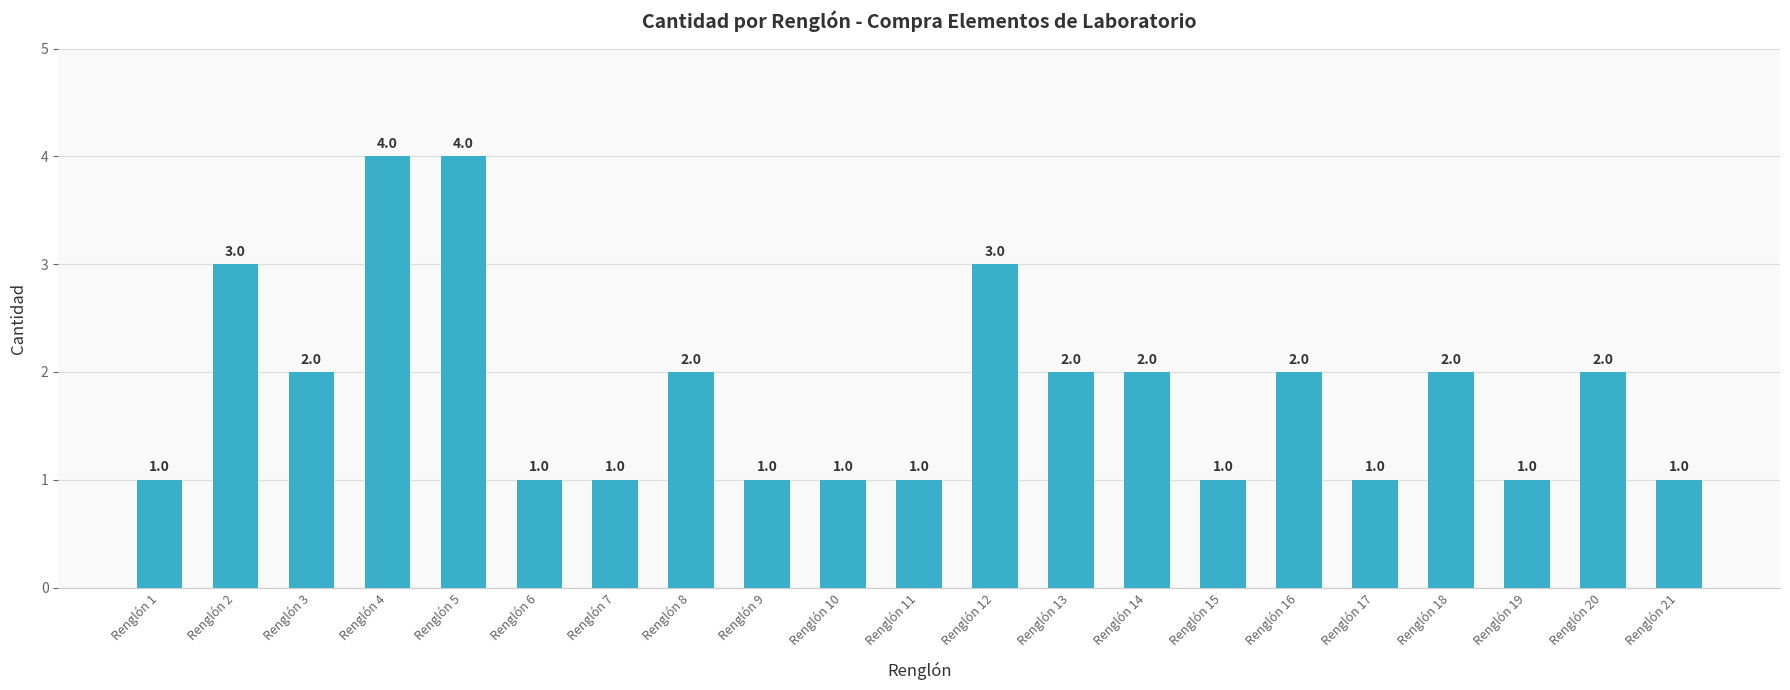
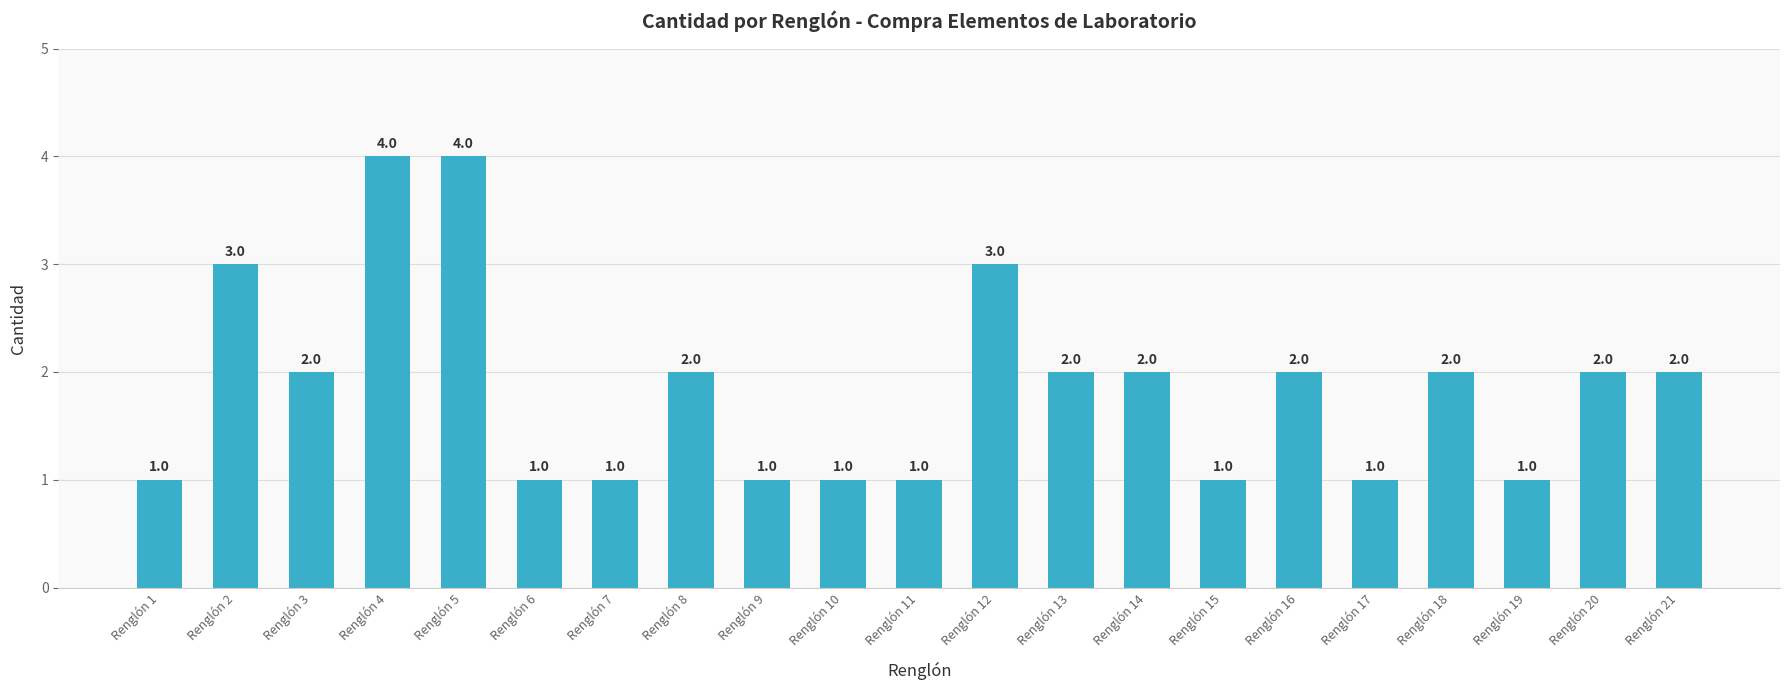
  {
    "Renglón 1": 1.0,
    "Renglón 2": 3.0,
    "Renglón 3": 2.0,
    "Renglón 4": 4.0,
    "Renglón 5": 4.0,
    "Renglón 6": 1.0,
    "Renglón 7": 1.0,
    "Renglón 8": 2.0,
    "Renglón 9": 1.0,
    "Renglón 10": 1.0,
    "Renglón 11": 1.0,
    "Renglón 12": 3.0,
    "Renglón 13": 2.0,
    "Renglón 14": 2.0,
    "Renglón 15": 1.0,
    "Renglón 16": 2.0,
    "Renglón 17": 1.0,
    "Renglón 18": 2.0,
    "Renglón 19": 1.0,
    "Renglón 20": 2.0,
-   "Renglón 21": 1.0
+   "Renglón 21": 2.0
  }
